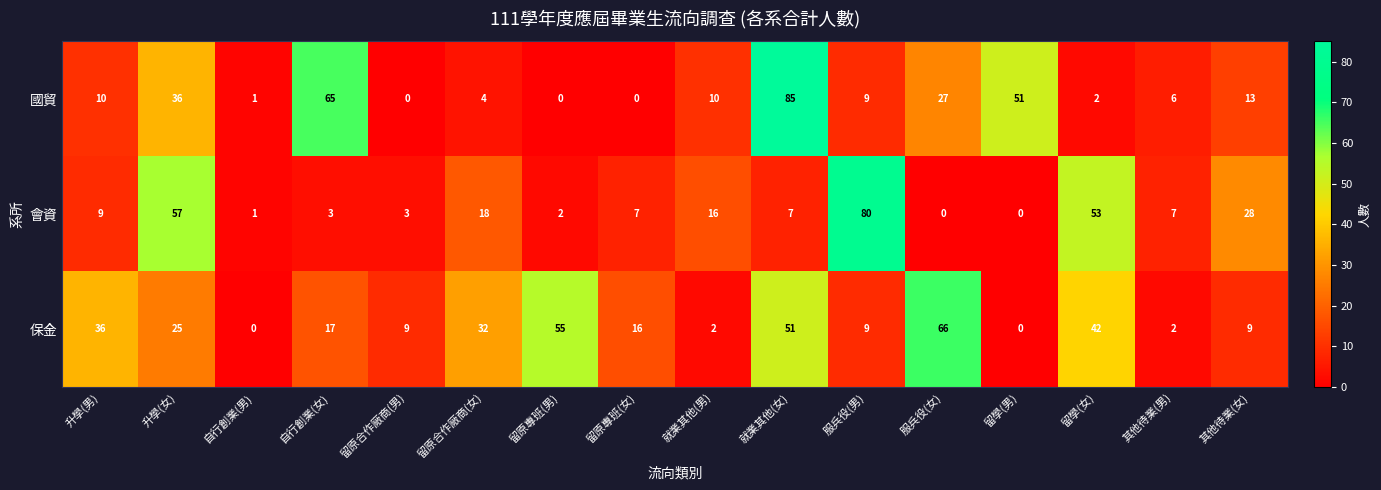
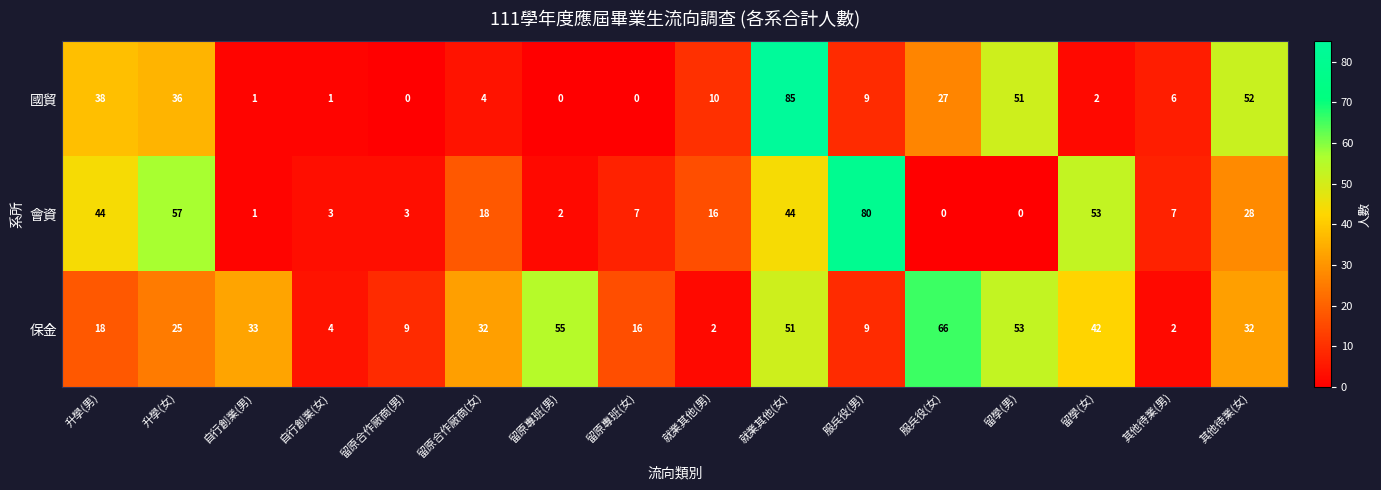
  {
    "國貿": {
-     "升學(男)": 10,
+     "升學(男)": 38,
      "升學(女)": 36,
      "自行創業(男)": 1,
-     "自行創業(女)": 65,
+     "自行創業(女)": 1,
      "留原合作廠商(男)": 0,
      "留原合作廠商(女)": 4,
      "留原專班(男)": 0,
      "留原專班(女)": 0,
      "就業其他(男)": 10,
      "就業其他(女)": 85,
      "服兵役(男)": 9,
      "服兵役(女)": 27,
      "留學(男)": 51,
      "留學(女)": 2,
      "其他待業(男)": 6,
-     "其他待業(女)": 13
+     "其他待業(女)": 52
    },
    "會資": {
-     "升學(男)": 9,
+     "升學(男)": 44,
      "升學(女)": 57,
      "自行創業(男)": 1,
      "自行創業(女)": 3,
      "留原合作廠商(男)": 3,
      "留原合作廠商(女)": 18,
      "留原專班(男)": 2,
      "留原專班(女)": 7,
      "就業其他(男)": 16,
-     "就業其他(女)": 7,
+     "就業其他(女)": 44,
      "服兵役(男)": 80,
      "服兵役(女)": 0,
      "留學(男)": 0,
      "留學(女)": 53,
      "其他待業(男)": 7,
      "其他待業(女)": 28
    },
    "保金": {
-     "升學(男)": 36,
+     "升學(男)": 18,
      "升學(女)": 25,
-     "自行創業(男)": 0,
-     "自行創業(女)": 17,
+     "自行創業(男)": 33,
+     "自行創業(女)": 4,
      "留原合作廠商(男)": 9,
      "留原合作廠商(女)": 32,
      "留原專班(男)": 55,
      "留原專班(女)": 16,
      "就業其他(男)": 2,
      "就業其他(女)": 51,
      "服兵役(男)": 9,
      "服兵役(女)": 66,
-     "留學(男)": 0,
+     "留學(男)": 53,
      "留學(女)": 42,
      "其他待業(男)": 2,
-     "其他待業(女)": 9
+     "其他待業(女)": 32
    }
  }
